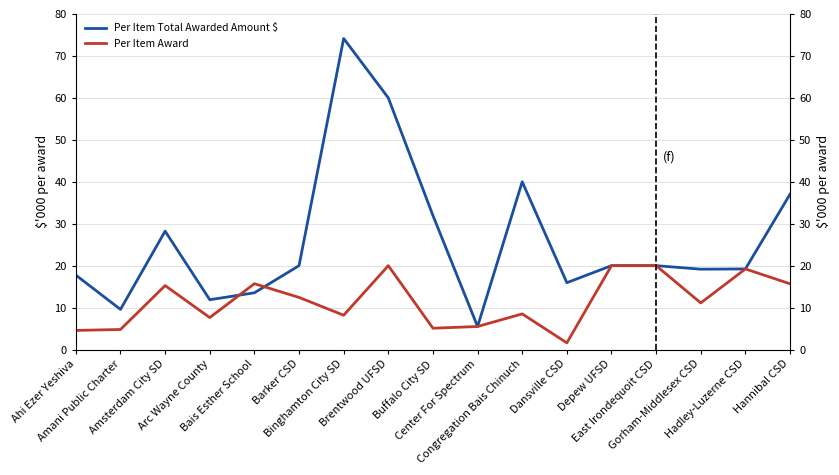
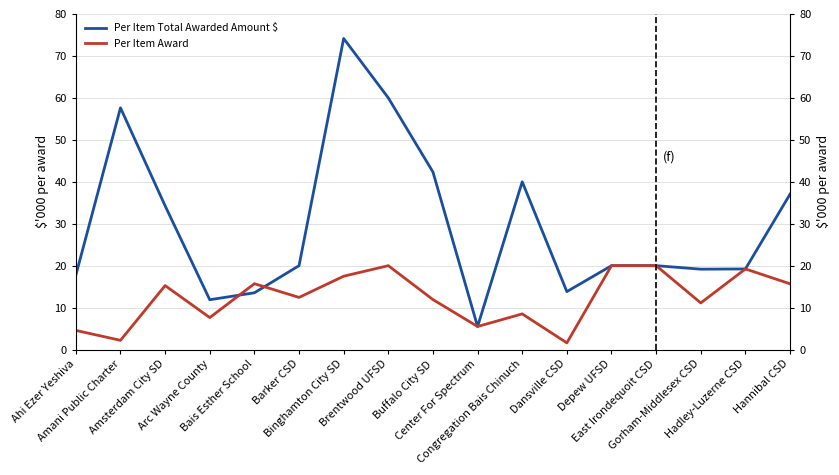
  {
    "Per Item Total Awarded Amount $": {
      "Ahi Ezer Yeshiva": 18,
-     "Amani Public Charter": 10,
-     "Amsterdam City SD": 28,
+     "Amani Public Charter": 58,
+     "Amsterdam City SD": 34,
      "Arc Wayne County": 12,
      "Bais Esther School": 14,
      "Barker CSD": 20,
      "Binghamton City SD": 74,
      "Brentwood UFSD": 60,
-     "Buffalo City SD": 32,
+     "Buffalo City SD": 42,
      "Congregation Bais Chinuch": 40,
-     "Dansville CSD": 16,
+     "Dansville CSD": 14,
      "Gorham-Middlesex CSD": 19,
      "Hannibal CSD": 37
    },
    "Per Item Award": {
      "Ahi Ezer Yeshiva": 5,
-     "Amani Public Charter": 5,
+     "Amani Public Charter": 2,
      "Amsterdam City SD": 15,
      "Arc Wayne County": 8,
      "Bais Esther School": 16,
      "Barker CSD": 12,
-     "Binghamton City SD": 8,
+     "Binghamton City SD": 17,
      "Brentwood UFSD": 20,
-     "Buffalo City SD": 5,
+     "Buffalo City SD": 12,
      "Congregation Bais Chinuch": 9,
      "Dansville CSD": 2,
      "Gorham-Middlesex CSD": 11,
      "Hannibal CSD": 16
    }
  }
